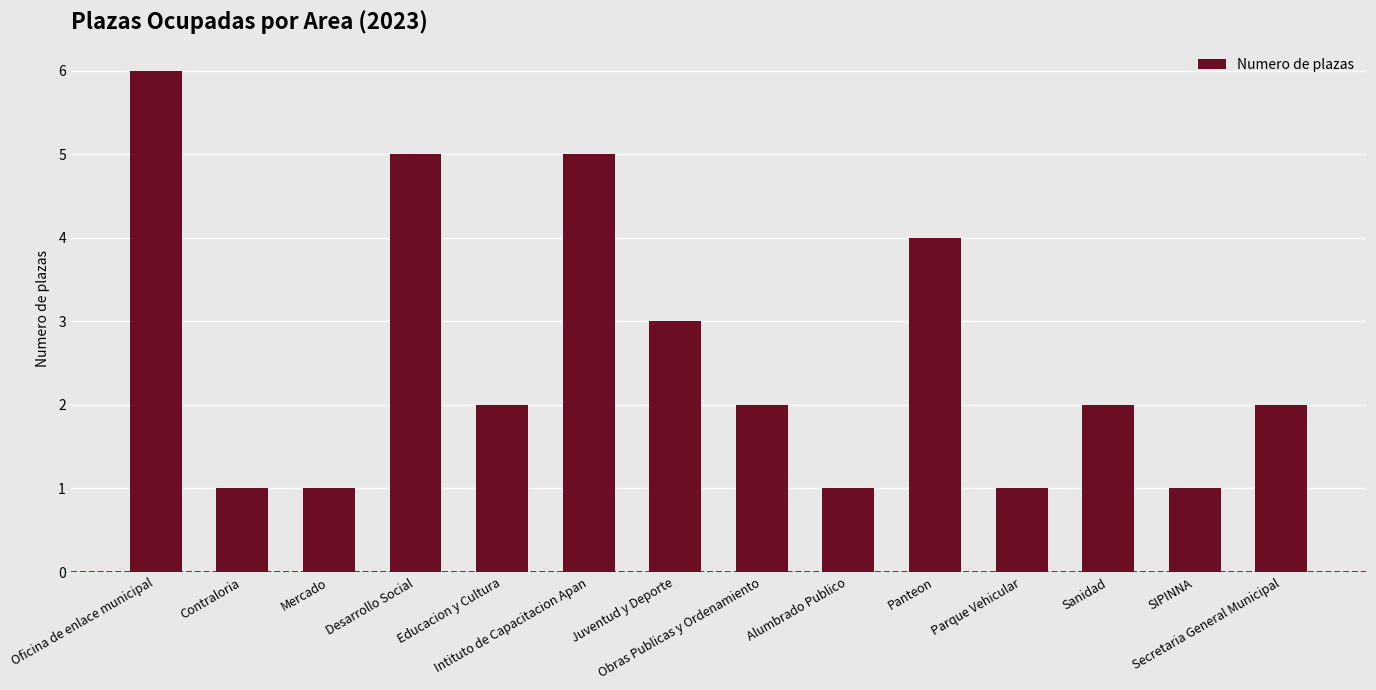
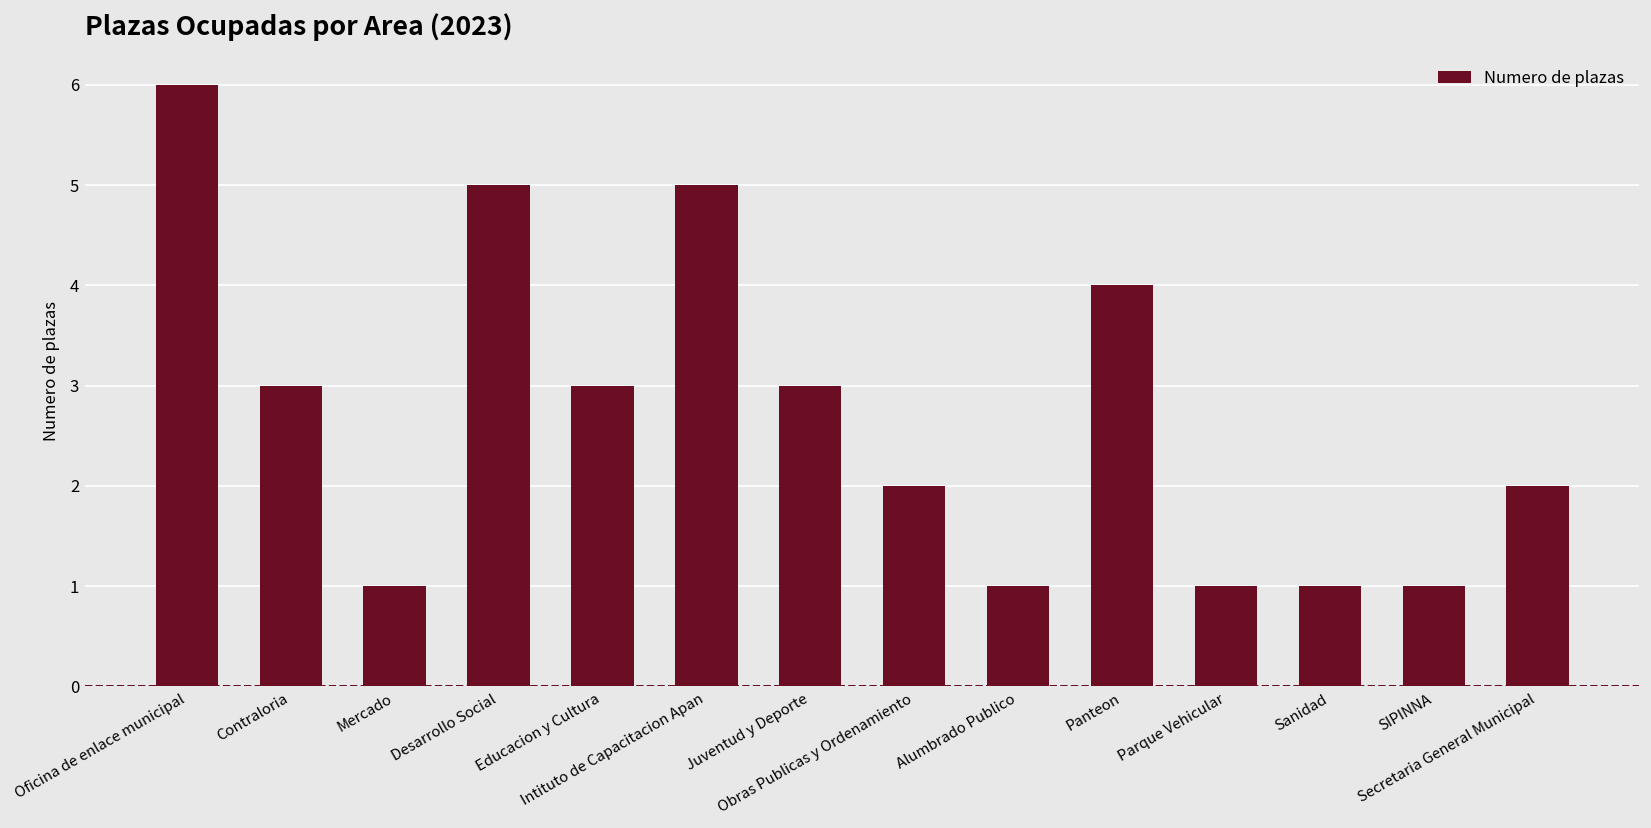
  {
    "Oficina de enlace municipal": 6,
-   "Contraloria": 1,
+   "Contraloria": 3,
    "Mercado": 1,
    "Desarrollo Social": 5,
-   "Educacion y Cultura": 2,
+   "Educacion y Cultura": 3,
    "Intituto de Capacitacion Apan": 5,
    "Juventud y Deporte": 3,
    "Obras Publicas y Ordenamiento": 2,
    "Alumbrado Publico": 1,
    "Panteon": 4,
    "Parque Vehicular": 1,
-   "Sanidad": 2,
+   "Sanidad": 1,
    "SIPINNA": 1,
    "Secretaria General Municipal": 2
  }
